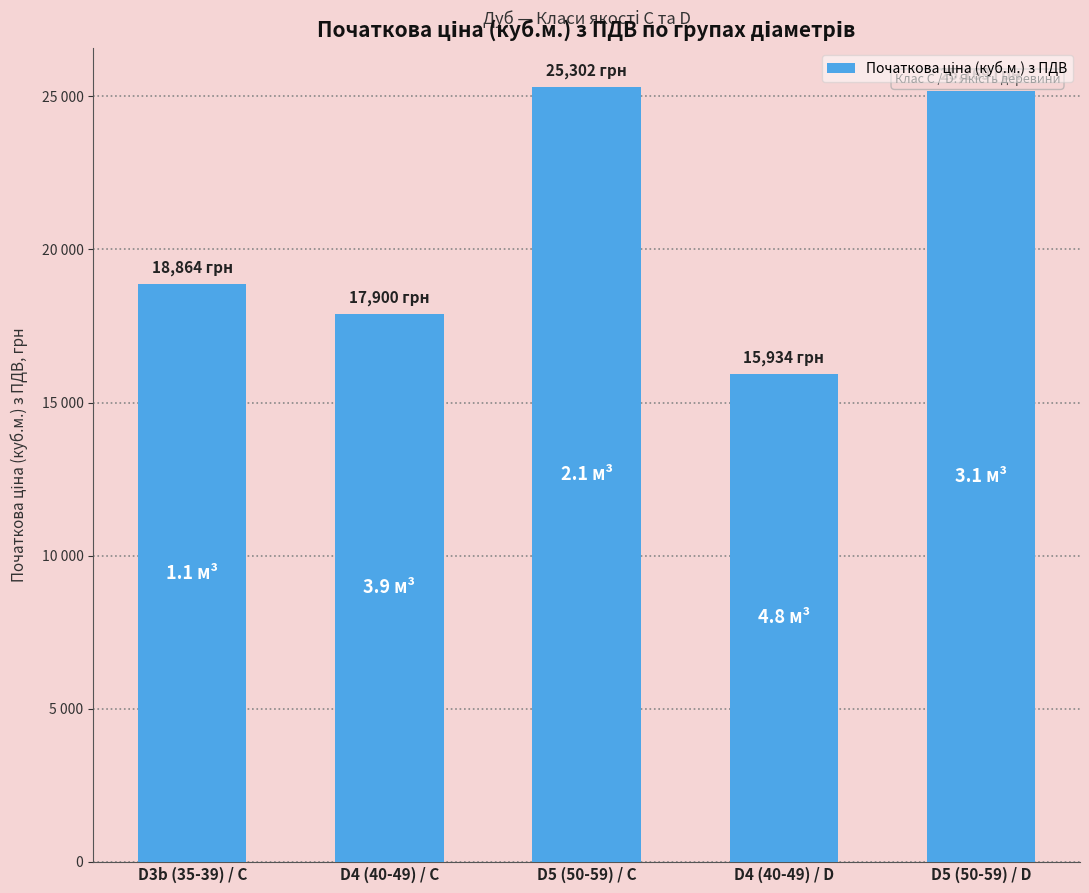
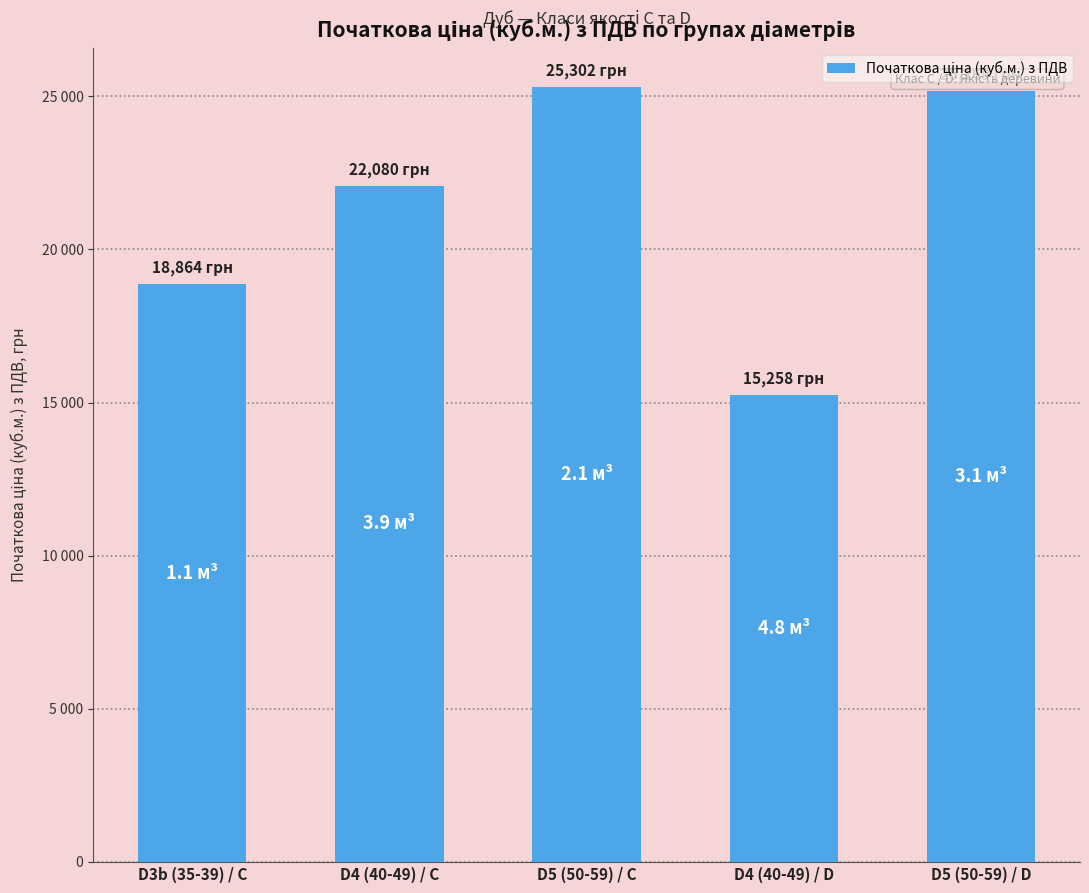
  {
    "D3b (35-39) / C": "18,864",
-   "D4 (40-49) / C": "17,900",
+   "D4 (40-49) / C": "22,080",
    "D5 (50-59) / C": "25,302",
-   "D4 (40-49) / D": "15,934"
+   "D4 (40-49) / D": "15,258"
  }
